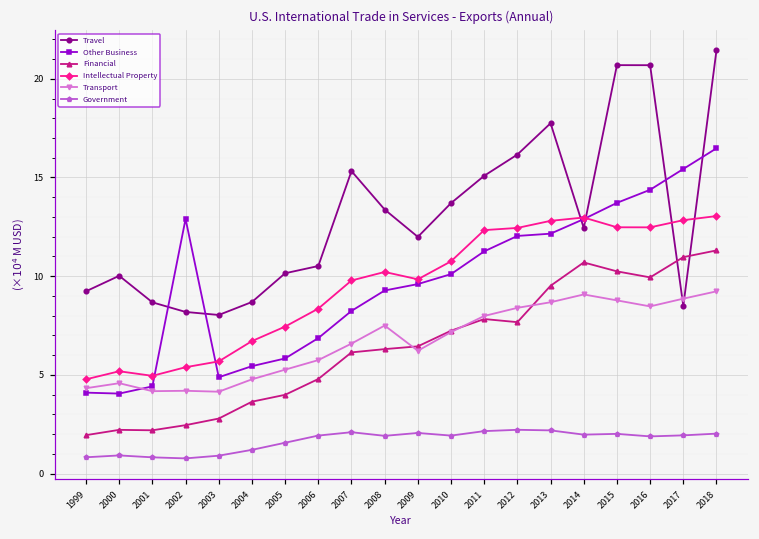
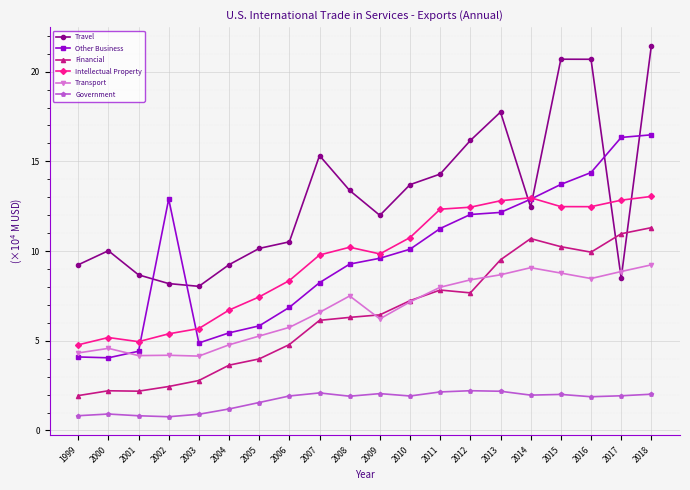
  {
    "Travel": {
      "1999": 9.2,
      "2000": 10.0,
      "2001": 8.7,
      "2002": 8.2,
      "2003": 8.0,
-     "2004": 8.7,
+     "2004": 9.2,
      "2005": 10.1,
      "2006": 10.5,
      "2007": 15.3,
      "2008": 13.4,
      "2009": 12.0,
      "2010": 13.7,
-     "2011": 15.1,
+     "2011": 14.3,
      "2012": 16.2,
      "2013": 17.7,
      "2014": 12.4,
      "2015": 20.7,
      "2016": 20.7,
      "2017": 8.5,
      "2018": 21.4
    },
    "Other Business": {
      "1999": 4.1,
      "2000": 4.0,
      "2001": 4.4,
      "2002": 12.9,
      "2003": 4.9,
      "2004": 5.4,
      "2005": 5.8,
      "2006": 6.9,
      "2007": 8.2,
      "2008": 9.3,
      "2009": 9.6,
      "2010": 10.1,
      "2011": 11.3,
      "2012": 12.0,
      "2013": 12.2,
      "2015": 13.7,
      "2016": 14.4,
-     "2017": 15.4,
+     "2017": 16.3,
      "2018": 16.5
    }
  }
